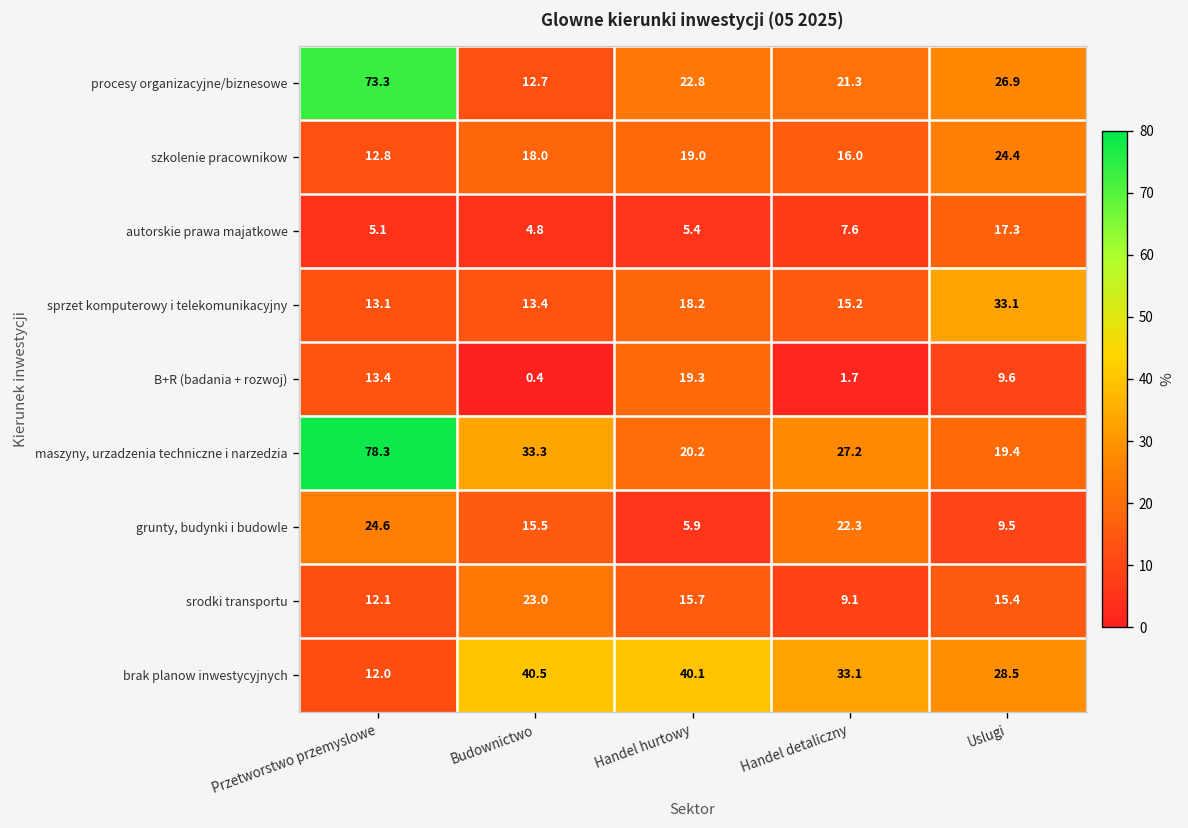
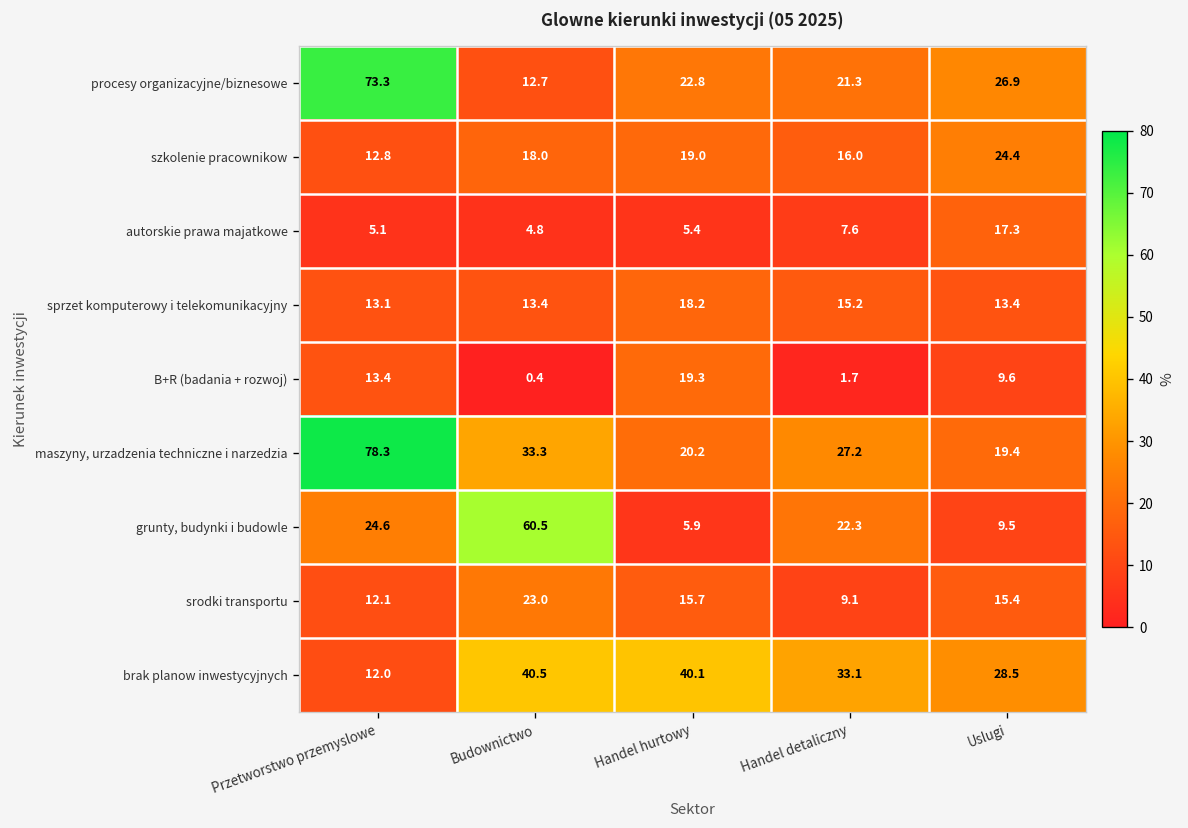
  {
    "procesy organizacyjne/biznesowe": {
      "Przetworstwo przemyslowe": 73.3,
      "Budownictwo": 12.7,
      "Handel hurtowy": 22.8,
      "Handel detaliczny": 21.3,
      "Uslugi": 26.9
    },
    "szkolenie pracownikow": {
      "Przetworstwo przemyslowe": 12.8,
      "Budownictwo": 18.0,
      "Handel hurtowy": 19.0,
      "Handel detaliczny": 16.0,
      "Uslugi": 24.4
    },
    "autorskie prawa majatkowe": {
      "Przetworstwo przemyslowe": 5.1,
      "Budownictwo": 4.8,
      "Handel hurtowy": 5.4,
      "Handel detaliczny": 7.6,
      "Uslugi": 17.3
    },
    "sprzet komputerowy i telekomunikacyjny": {
      "Przetworstwo przemyslowe": 13.1,
      "Budownictwo": 13.4,
      "Handel hurtowy": 18.2,
      "Handel detaliczny": 15.2,
-     "Uslugi": 33.1
+     "Uslugi": 13.4
    },
    "B+R (badania + rozwoj)": {
      "Przetworstwo przemyslowe": 13.4,
      "Budownictwo": 0.4,
      "Handel hurtowy": 19.3,
      "Handel detaliczny": 1.7,
      "Uslugi": 9.6
    },
    "maszyny, urzadzenia techniczne i narzedzia": {
      "Przetworstwo przemyslowe": 78.3,
      "Budownictwo": 33.3,
      "Handel hurtowy": 20.2,
      "Handel detaliczny": 27.2,
      "Uslugi": 19.4
    },
    "grunty, budynki i budowle": {
      "Przetworstwo przemyslowe": 24.6,
-     "Budownictwo": 15.5,
+     "Budownictwo": 60.5,
      "Handel hurtowy": 5.9,
      "Handel detaliczny": 22.3,
      "Uslugi": 9.5
    },
    "srodki transportu": {
      "Przetworstwo przemyslowe": 12.1,
      "Budownictwo": 23.0,
      "Handel hurtowy": 15.7,
      "Handel detaliczny": 9.1,
      "Uslugi": 15.4
    },
    "brak planow inwestycyjnych": {
      "Przetworstwo przemyslowe": 12.0,
      "Budownictwo": 40.5,
      "Handel hurtowy": 40.1,
      "Handel detaliczny": 33.1,
      "Uslugi": 28.5
    }
  }
